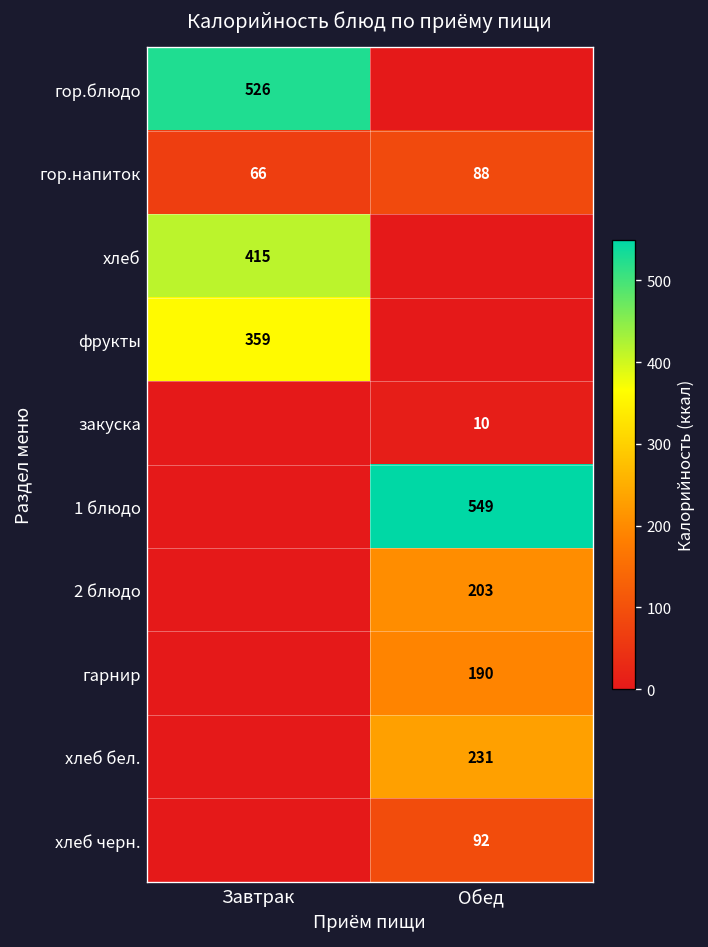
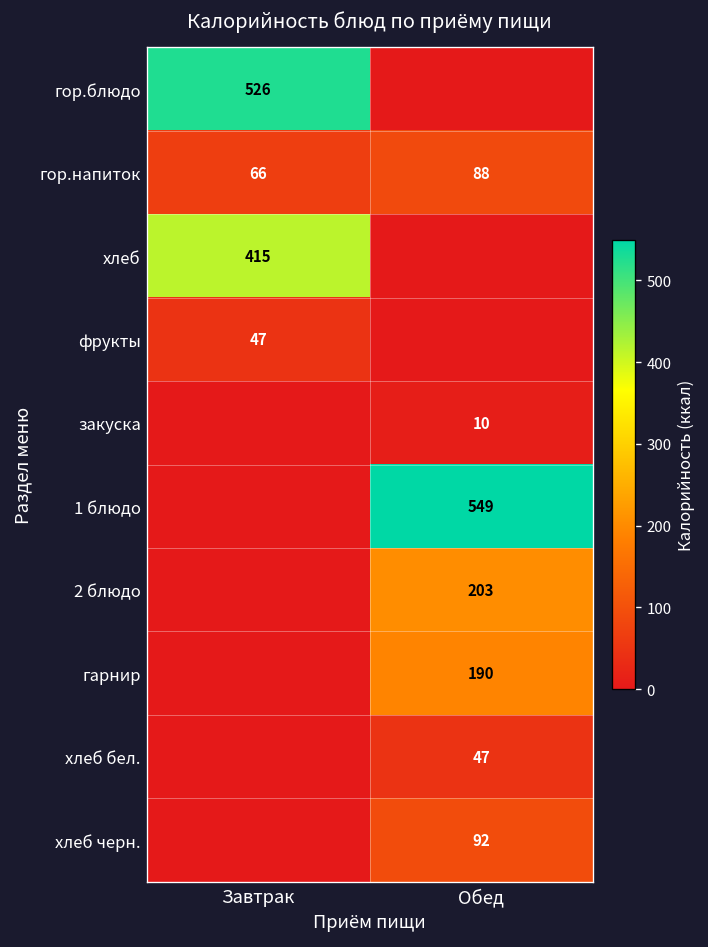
  {
    "гор.блюдо": {
      "Завтрак": 526
    },
    "гор.напиток": {
      "Завтрак": 66,
      "Обед": 88
    },
    "хлеб": {
      "Завтрак": 415
    },
    "фрукты": {
-     "Завтрак": 359
+     "Завтрак": 47
    },
    "закуска": {
      "Обед": 10
    },
    "1 блюдо": {
      "Обед": 549
    },
    "2 блюдо": {
      "Обед": 203
    },
    "гарнир": {
      "Обед": 190
    },
    "хлеб бел.": {
-     "Обед": 231
+     "Обед": 47
    },
    "хлеб черн.": {
      "Обед": 92
    }
  }
